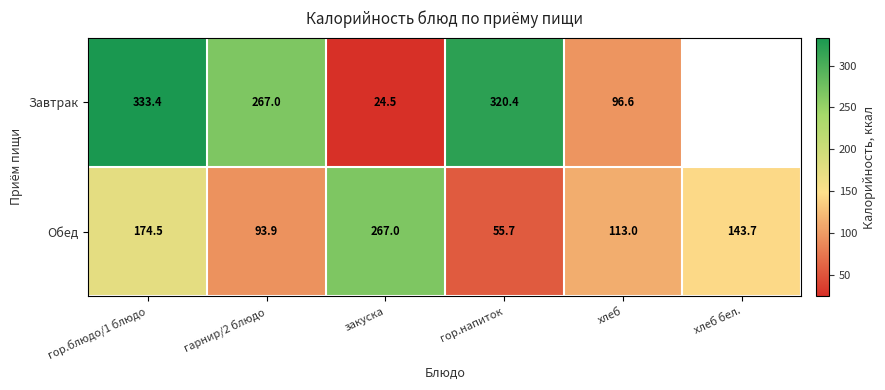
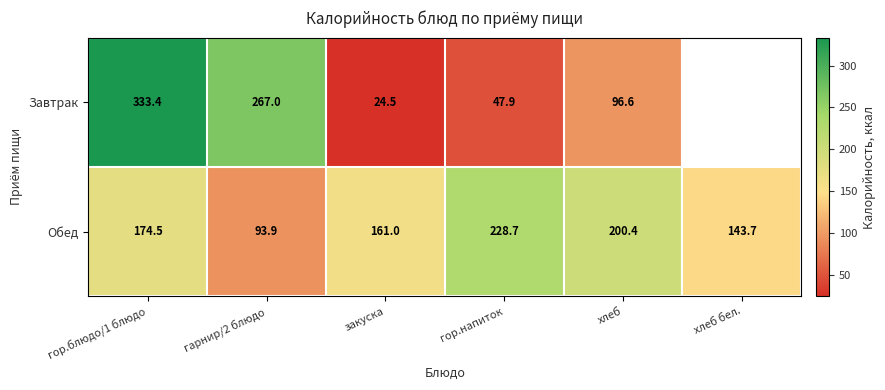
  {
    "Завтрак": {
      "гор.блюдо/1 блюдо": 333.4,
      "гарнир/2 блюдо": 267.0,
      "закуска": 24.5,
-     "гор.напиток": 320.4,
+     "гор.напиток": 47.9,
      "хлеб": 96.6
    },
    "Обед": {
      "гор.блюдо/1 блюдо": 174.5,
      "гарнир/2 блюдо": 93.9,
-     "закуска": 267.0,
-     "гор.напиток": 55.7,
-     "хлеб": 113.0,
+     "закуска": 161.0,
+     "гор.напиток": 228.7,
+     "хлеб": 200.4,
      "хлеб бел.": 143.7
    }
  }
